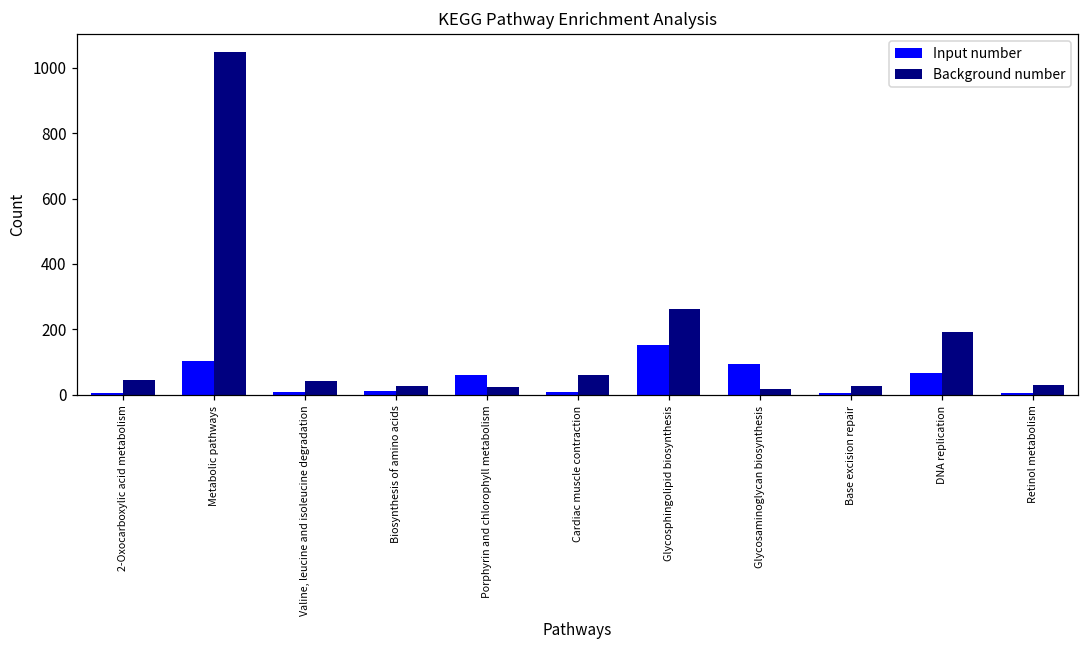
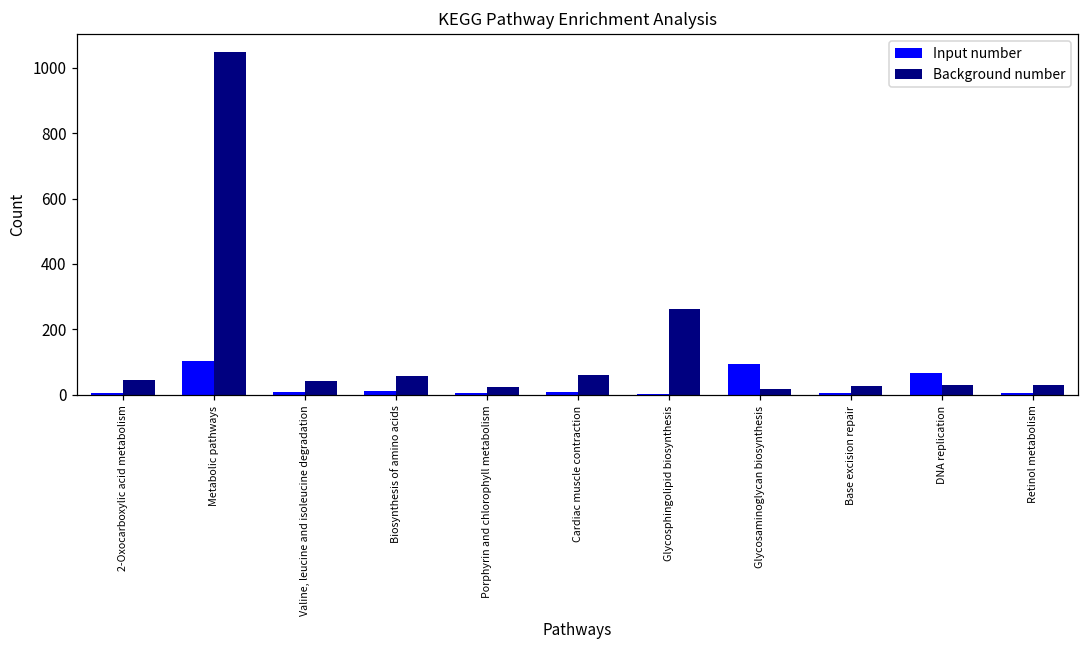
  {
    "Input number": {
      "Metabolic pathways": 100,
      "Valine, leucine and isoleucine degradation": 10,
      "Biosynthesis of amino acids": 10,
-     "Porphyrin and chlorophyll metabolism": 60,
+     "Porphyrin and chlorophyll metabolism": 10,
      "Cardiac muscle contraction": 10,
-     "Glycosphingolipid biosynthesis": 150,
+     "Glycosphingolipid biosynthesis": 0,
      "Glycosaminoglycan biosynthesis": 90,
      "DNA replication": 70
    },
    "Background number": {
      "2-Oxocarboxylic acid metabolism": 40,
      "Metabolic pathways": 1050,
      "Valine, leucine and isoleucine degradation": 40,
-     "Biosynthesis of amino acids": 30,
+     "Biosynthesis of amino acids": 60,
      "Porphyrin and chlorophyll metabolism": 30,
      "Cardiac muscle contraction": 60,
      "Glycosphingolipid biosynthesis": 260,
      "Glycosaminoglycan biosynthesis": 20,
      "Base excision repair": 30,
-     "DNA replication": 190,
+     "DNA replication": 30,
      "Retinol metabolism": 30
    }
  }
